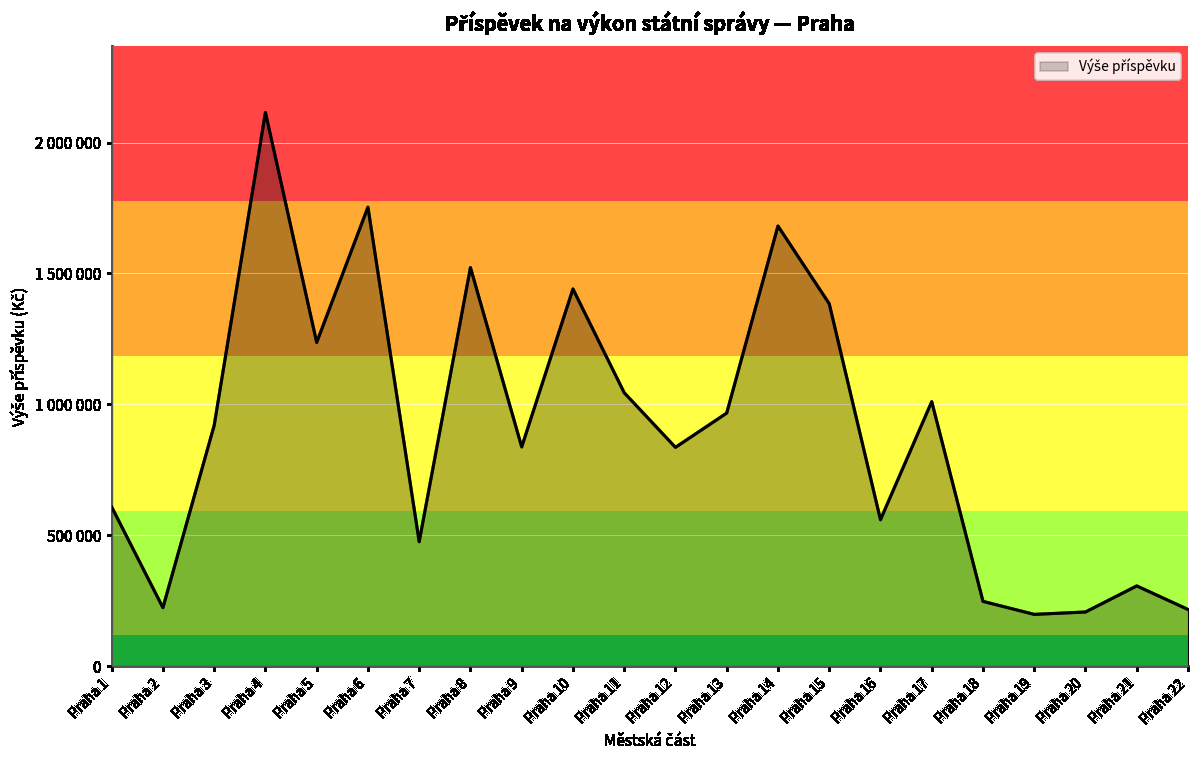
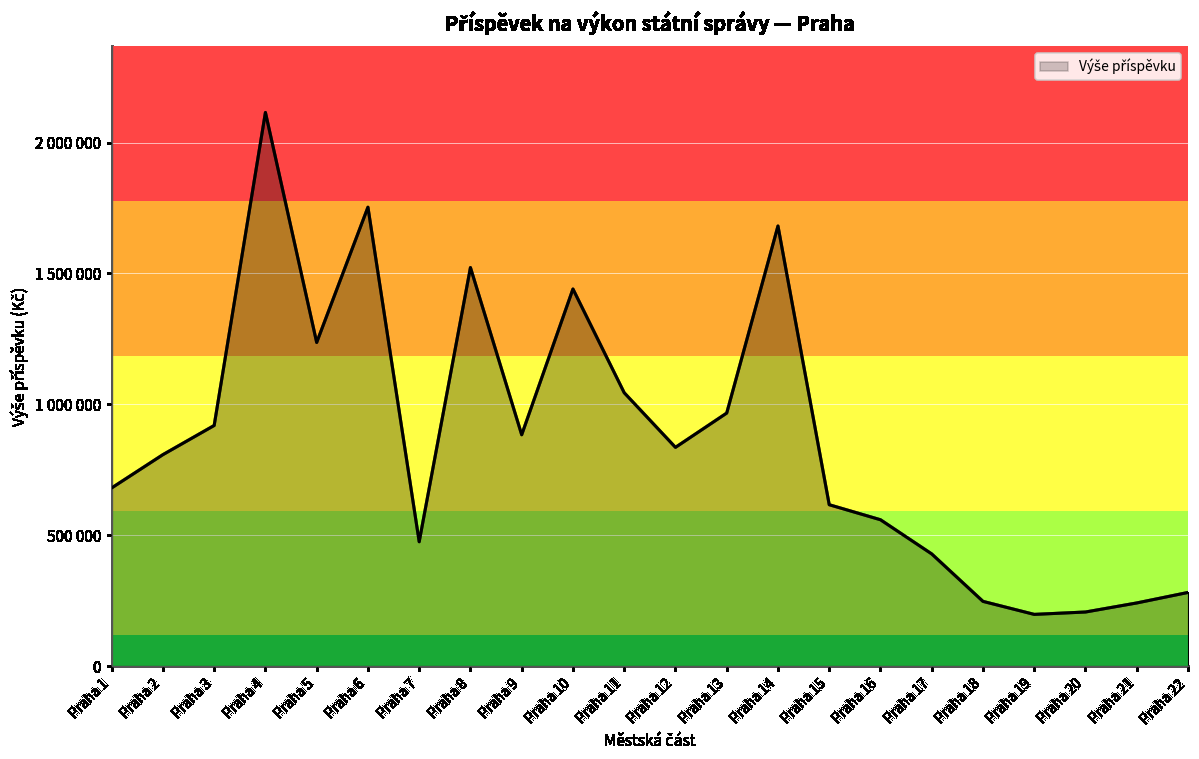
  {
-   "Praha 1": 610000,
-   "Praha 2": 220000,
+   "Praha 1": 680000,
+   "Praha 2": 810000,
    "Praha 3": 920000,
    "Praha 4": 2120000,
    "Praha 5": 1240000,
    "Praha 6": 1750000,
    "Praha 7": 470000,
    "Praha 8": 1520000,
-   "Praha 9": 840000,
+   "Praha 9": 880000,
    "Praha 10": 1440000,
    "Praha 11": 1040000,
    "Praha 12": 840000,
    "Praha 13": 970000,
    "Praha 14": 1680000,
-   "Praha 15": 1380000,
+   "Praha 15": 620000,
    "Praha 16": 560000,
-   "Praha 17": 1010000,
+   "Praha 17": 430000,
    "Praha 18": 250000,
    "Praha 19": 200000,
    "Praha 20": 210000,
-   "Praha 21": 310000,
-   "Praha 22": 220000
+   "Praha 21": 240000,
+   "Praha 22": 280000
  }
